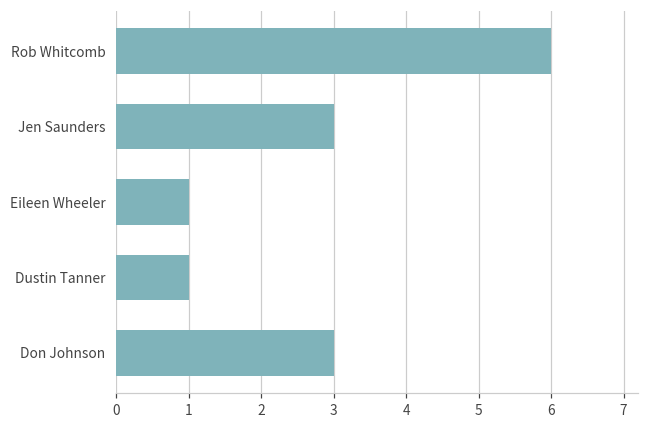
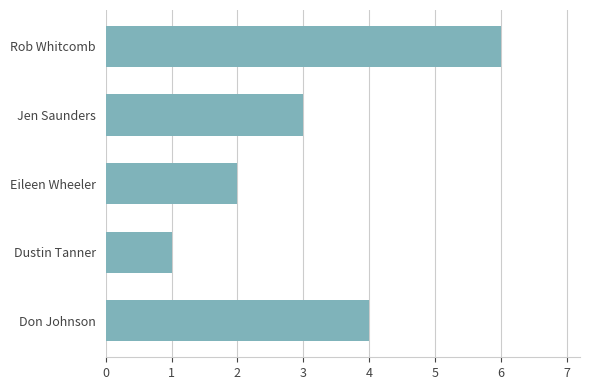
  {
    "Rob Whitcomb": 6,
    "Jen Saunders": 3,
-   "Eileen Wheeler": 1,
+   "Eileen Wheeler": 2,
    "Dustin Tanner": 1,
-   "Don Johnson": 3
+   "Don Johnson": 4
  }
